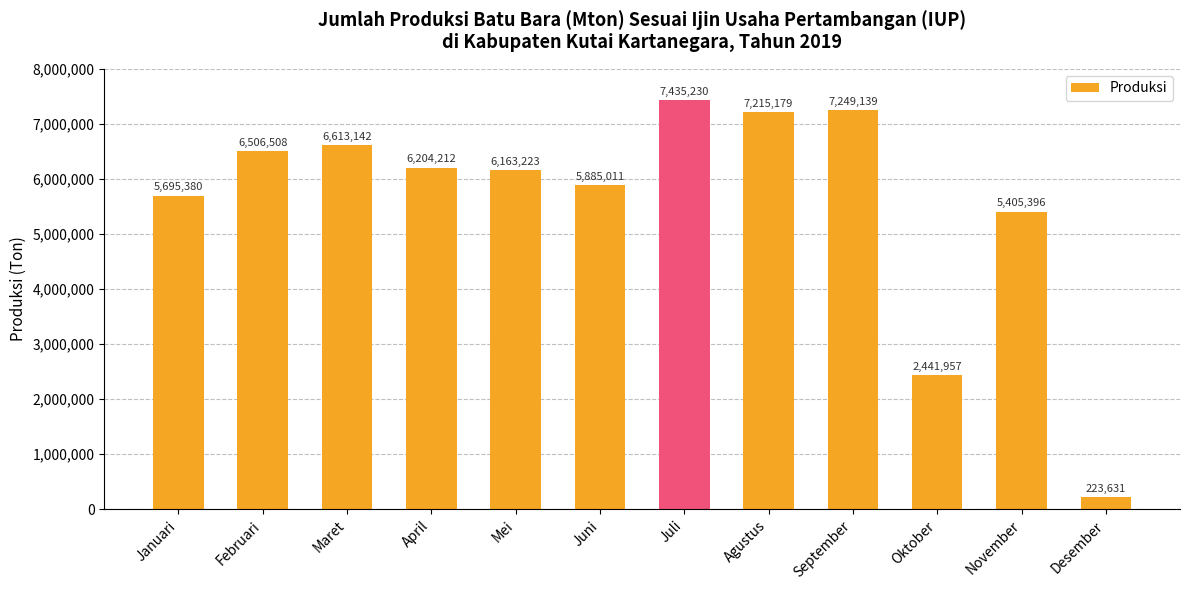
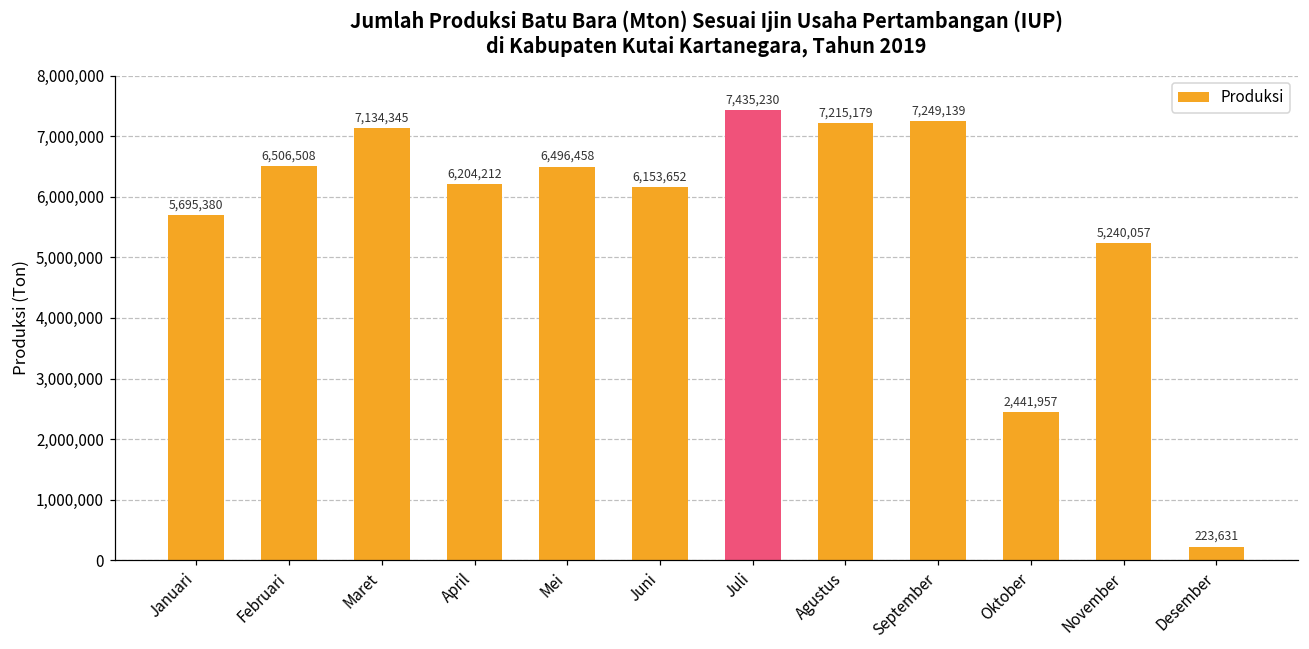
  {
    "Januari": "5,695,380",
    "Februari": "6,506,508",
-   "Maret": "6,613,142",
+   "Maret": "7,134,345",
    "April": "6,204,212",
-   "Mei": "6,163,223",
-   "Juni": "5,885,011",
+   "Mei": "6,496,458",
+   "Juni": "6,153,652",
    "Juli": "7,435,230",
    "Agustus": "7,215,179",
    "September": "7,249,139",
    "Oktober": "2,441,957",
-   "November": "5,405,396",
+   "November": "5,240,057",
    "Desember": "223,631"
  }
